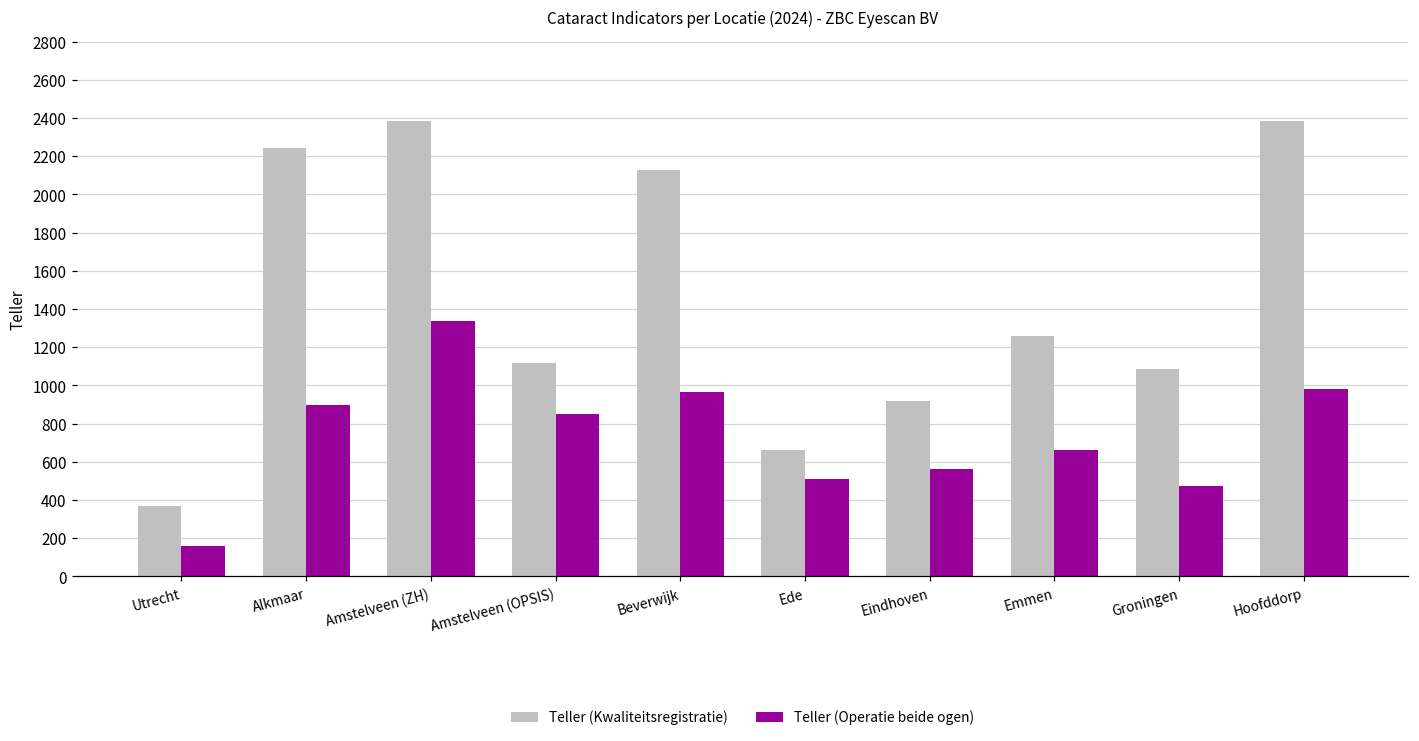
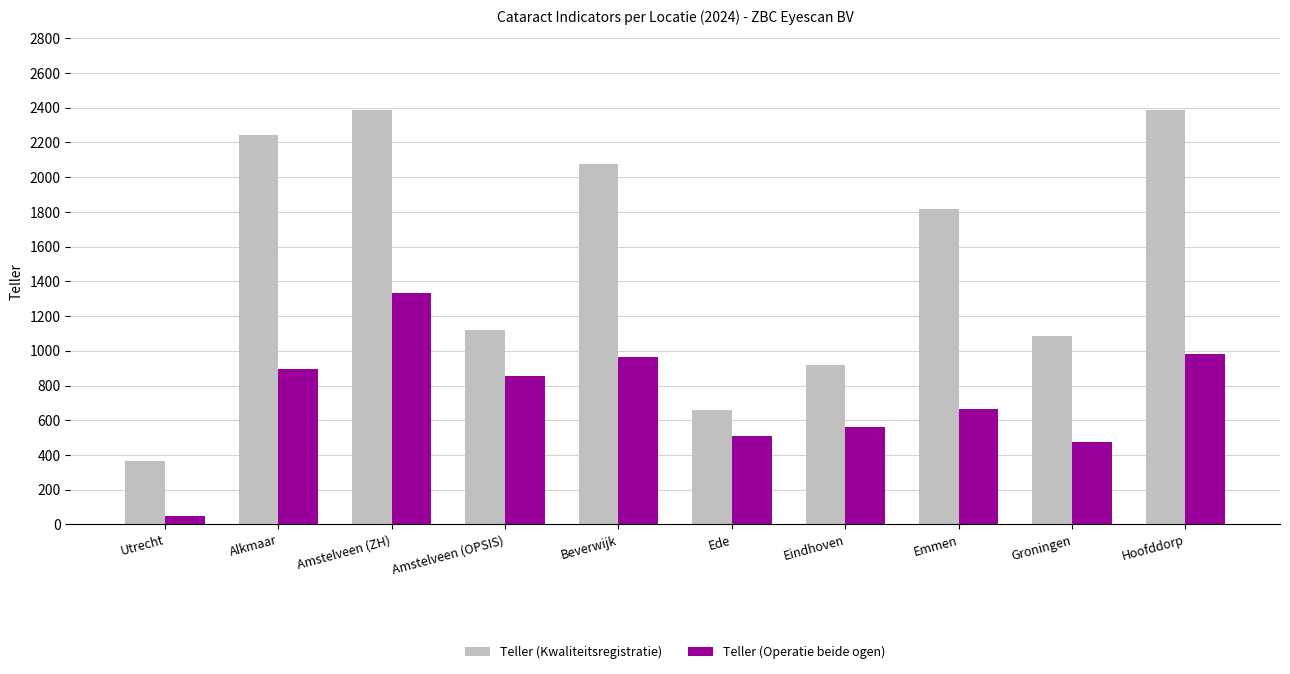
  {
    "Teller (Kwaliteitsregistratie)": {
      "Utrecht": 370,
      "Alkmaar": 2240,
      "Amstelveen (ZH)": 2390,
      "Amstelveen (OPSIS)": 1120,
-     "Beverwijk": 2130,
+     "Beverwijk": 2080,
      "Ede": 660,
      "Eindhoven": 920,
-     "Emmen": 1260,
+     "Emmen": 1810,
      "Groningen": 1090,
      "Hoofddorp": 2390
    },
    "Teller (Operatie beide ogen)": {
-     "Utrecht": 160,
+     "Utrecht": 50,
      "Alkmaar": 900,
      "Amstelveen (ZH)": 1340,
      "Amstelveen (OPSIS)": 850,
      "Beverwijk": 960,
      "Ede": 510,
      "Eindhoven": 560,
      "Emmen": 660,
      "Groningen": 470,
      "Hoofddorp": 980
    }
  }
